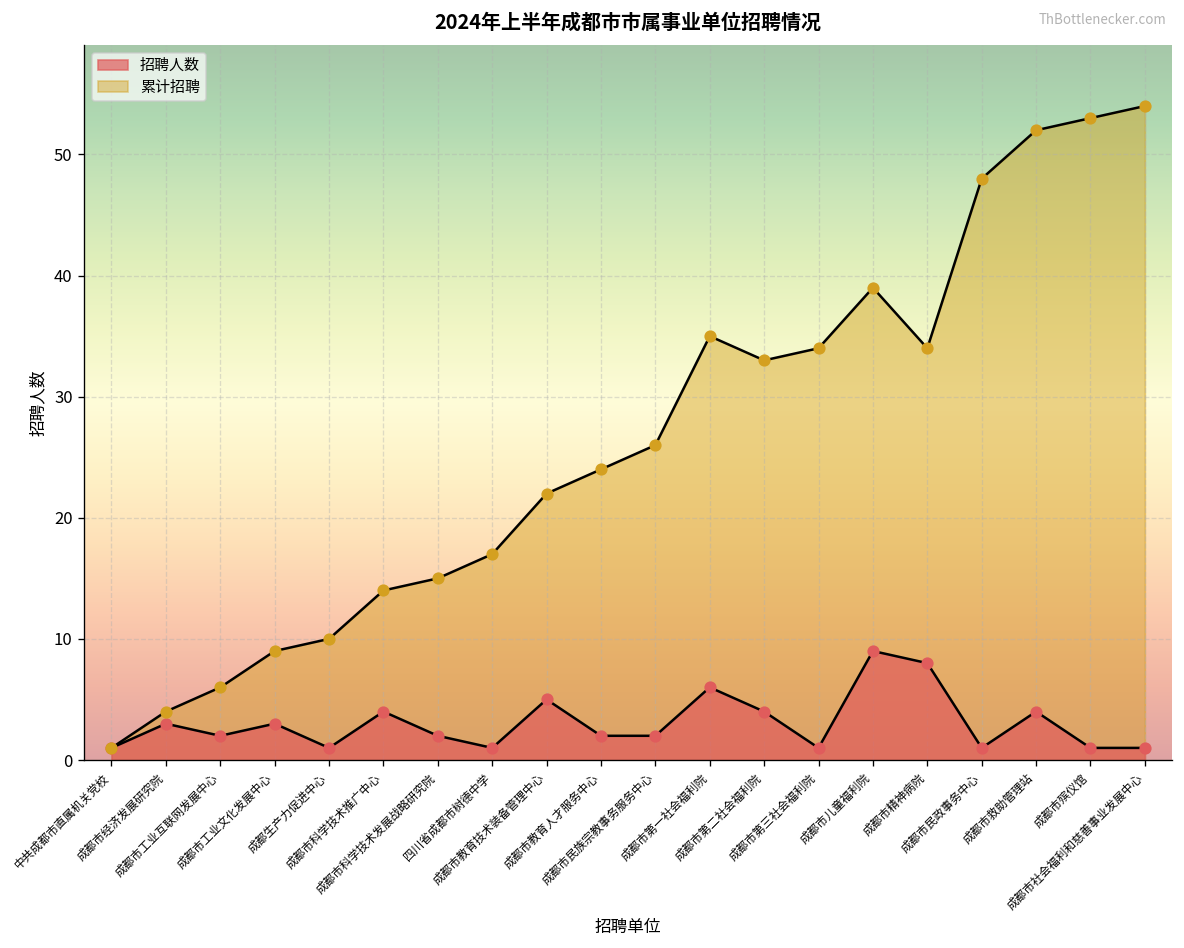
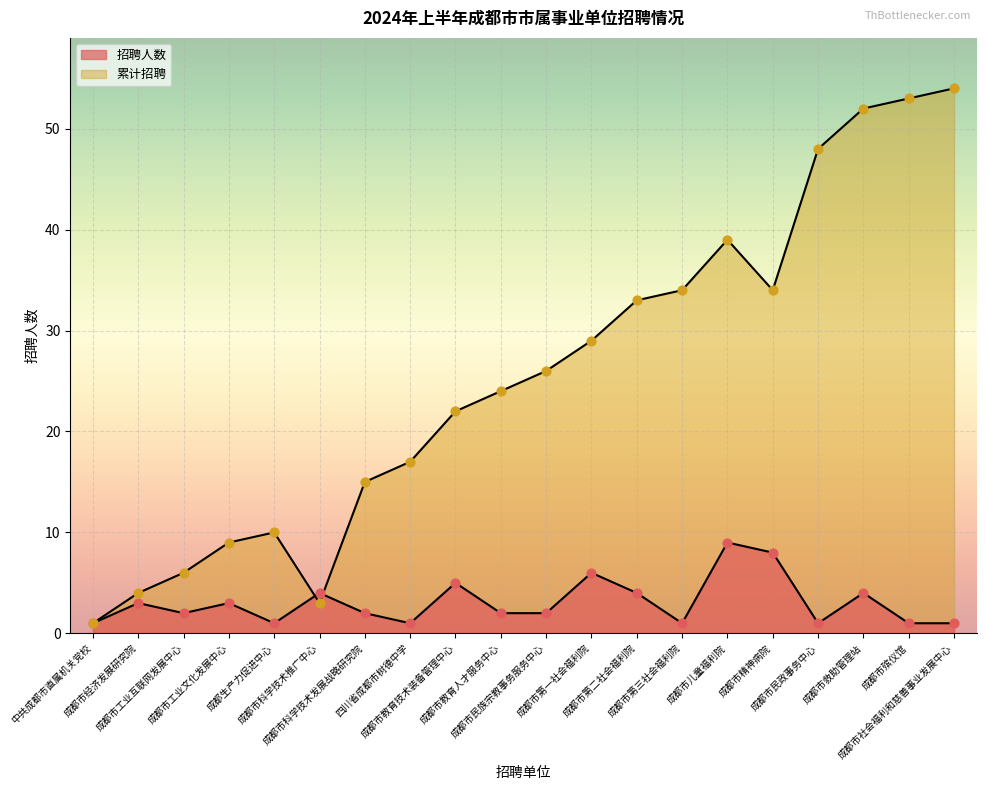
  {
    "招聘人数": {
      "成都市经济发展研究院": 3,
      "成都市工业互联网发展中心": 2,
      "成都市工业文化发展中心": 3,
      "成都生产力促进中心": 1,
      "成都市科学技术推广中心": 4,
      "成都市科学技术发展战略研究院": 2,
      "四川省成都市树德中学": 1,
      "成都市教育技术装备管理中心": 5,
      "成都市教育人才服务中心": 2,
      "成都市民族宗教事务服务中心": 2,
      "成都市第一社会福利院": 6,
      "成都市第二社会福利院": 4,
      "成都市第三社会福利院": 1,
      "成都市儿童福利院": 9,
      "成都市精神病院": 8,
      "成都市民政事务中心": 1,
      "成都市救助管理站": 4,
      "成都市殡仪馆": 1,
      "成都市社会福利和慈善事业发展中心": 1
    },
    "累计招聘": {
      "成都市经济发展研究院": 4,
      "成都市工业互联网发展中心": 6,
      "成都市工业文化发展中心": 9,
      "成都生产力促进中心": 10,
-     "成都市科学技术推广中心": 14,
+     "成都市科学技术推广中心": 3,
      "成都市科学技术发展战略研究院": 15,
      "四川省成都市树德中学": 17,
      "成都市教育技术装备管理中心": 22,
      "成都市教育人才服务中心": 24,
      "成都市民族宗教事务服务中心": 26,
-     "成都市第一社会福利院": 35,
+     "成都市第一社会福利院": 29,
      "成都市第二社会福利院": 33,
      "成都市第三社会福利院": 34,
      "成都市儿童福利院": 39,
      "成都市精神病院": 34,
      "成都市民政事务中心": 48,
      "成都市救助管理站": 52,
      "成都市殡仪馆": 53,
      "成都市社会福利和慈善事业发展中心": 54
    }
  }
